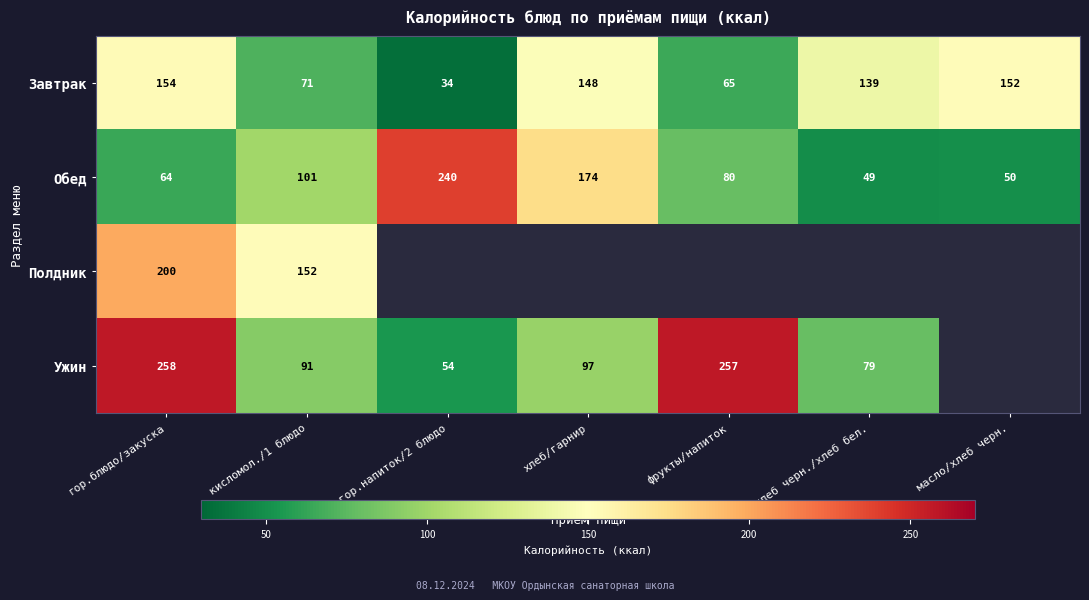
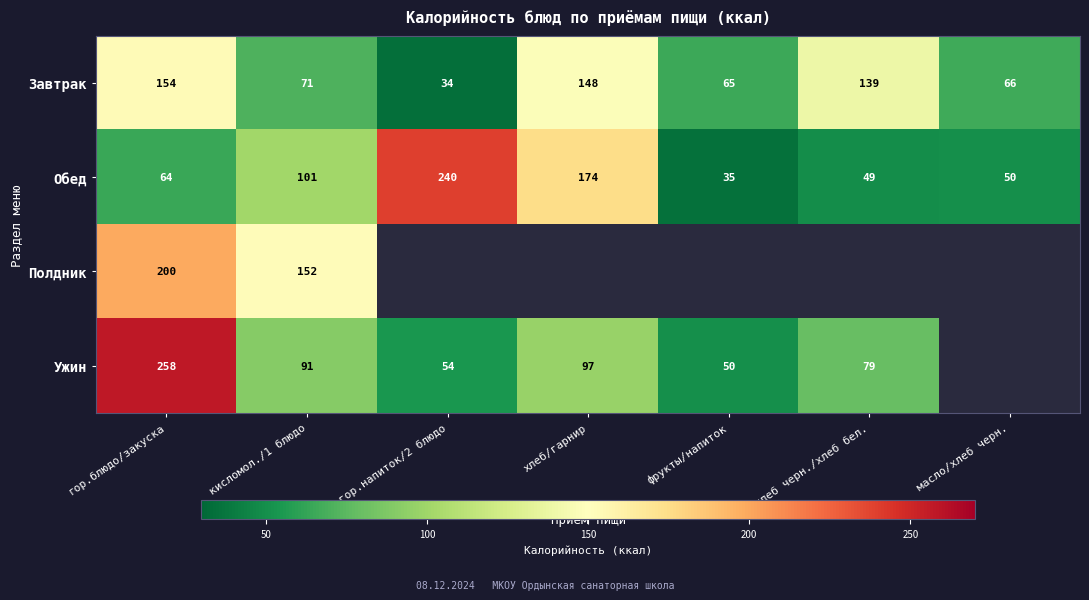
  {
    "Завтрак": {
      "гор.блюдо/закуска": 154,
      "кисломол./1 блюдо": 71,
      "гор.напиток/2 блюдо": 34,
      "хлеб/гарнир": 148,
      "фрукты/напиток": 65,
      "хлеб черн./хлеб бел.": 139,
-     "масло/хлеб черн.": 152
+     "масло/хлеб черн.": 66
    },
    "Обед": {
      "гор.блюдо/закуска": 64,
      "кисломол./1 блюдо": 101,
      "гор.напиток/2 блюдо": 240,
      "хлеб/гарнир": 174,
-     "фрукты/напиток": 80,
+     "фрукты/напиток": 35,
      "хлеб черн./хлеб бел.": 49,
      "масло/хлеб черн.": 50
    },
    "Полдник": {
      "гор.блюдо/закуска": 200,
      "кисломол./1 блюдо": 152
    },
    "Ужин": {
      "гор.блюдо/закуска": 258,
      "кисломол./1 блюдо": 91,
      "гор.напиток/2 блюдо": 54,
      "хлеб/гарнир": 97,
-     "фрукты/напиток": 257,
+     "фрукты/напиток": 50,
      "хлеб черн./хлеб бел.": 79
    }
  }
